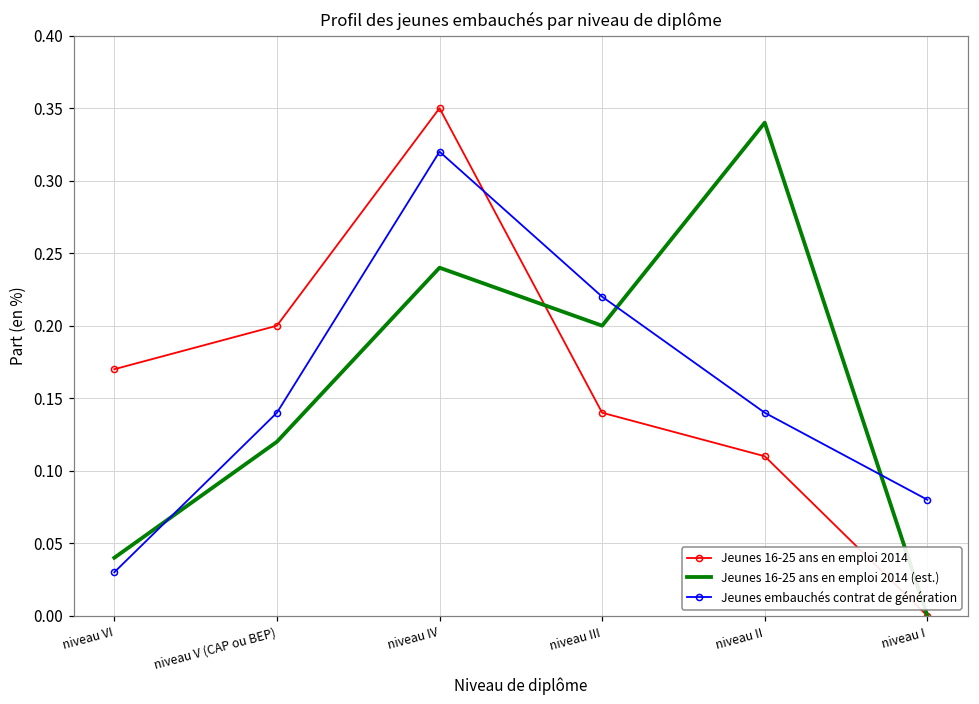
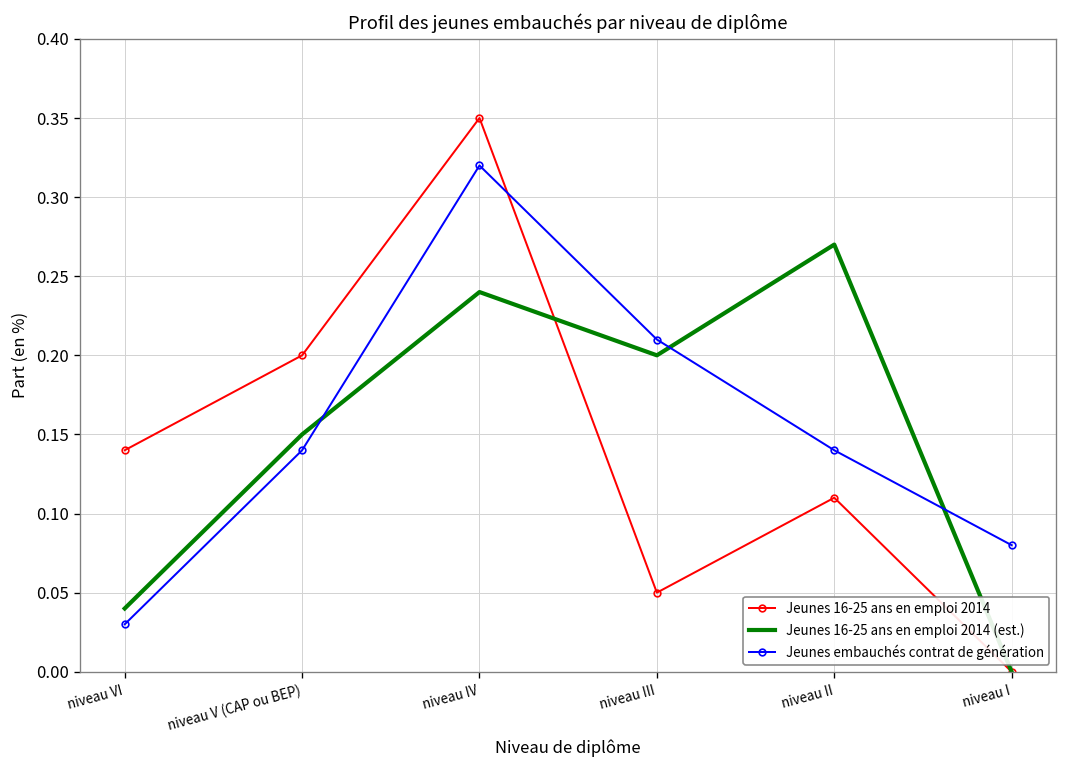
  {
    "Jeunes 16-25 ans en emploi 2014": {
-     "niveau VI": 0.17,
+     "niveau VI": 0.14,
      "niveau V (CAP ou BEP)": 0.20,
      "niveau IV": 0.35,
-     "niveau III": 0.14,
+     "niveau III": 0.05,
      "niveau II": 0.11
    },
    "Jeunes 16-25 ans en emploi 2014 (est.)": {
      "niveau VI": 0.04,
-     "niveau V (CAP ou BEP)": 0.12,
+     "niveau V (CAP ou BEP)": 0.15,
      "niveau IV": 0.24,
      "niveau III": 0.20,
-     "niveau II": 0.34
+     "niveau II": 0.27
    },
    "Jeunes embauchés contrat de génération": {
      "niveau VI": 0.03,
      "niveau V (CAP ou BEP)": 0.14,
      "niveau IV": 0.32,
-     "niveau III": 0.22,
+     "niveau III": 0.21,
      "niveau II": 0.14,
      "niveau I": 0.08
    }
  }
